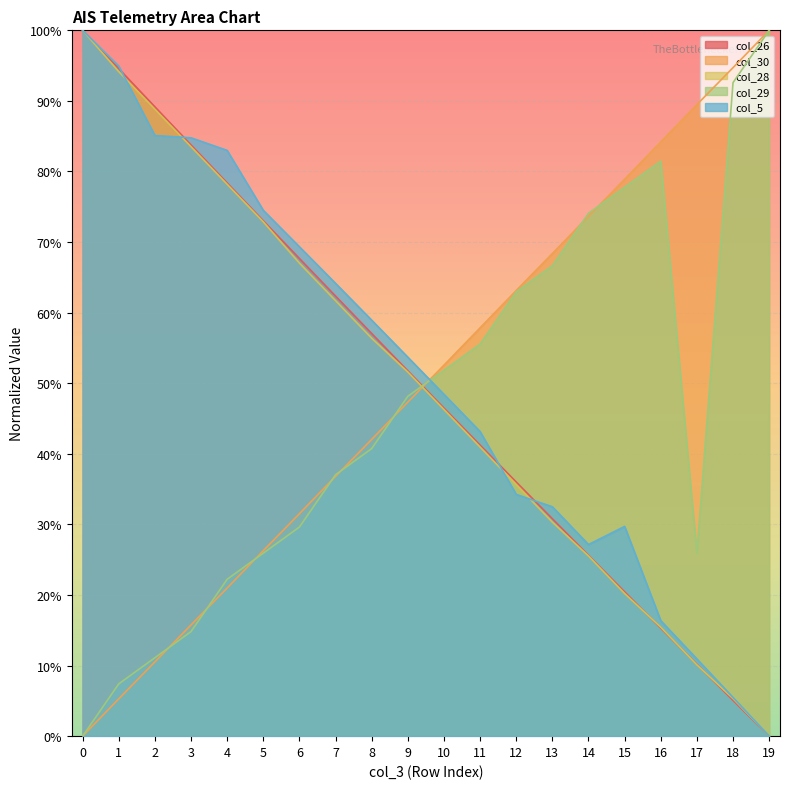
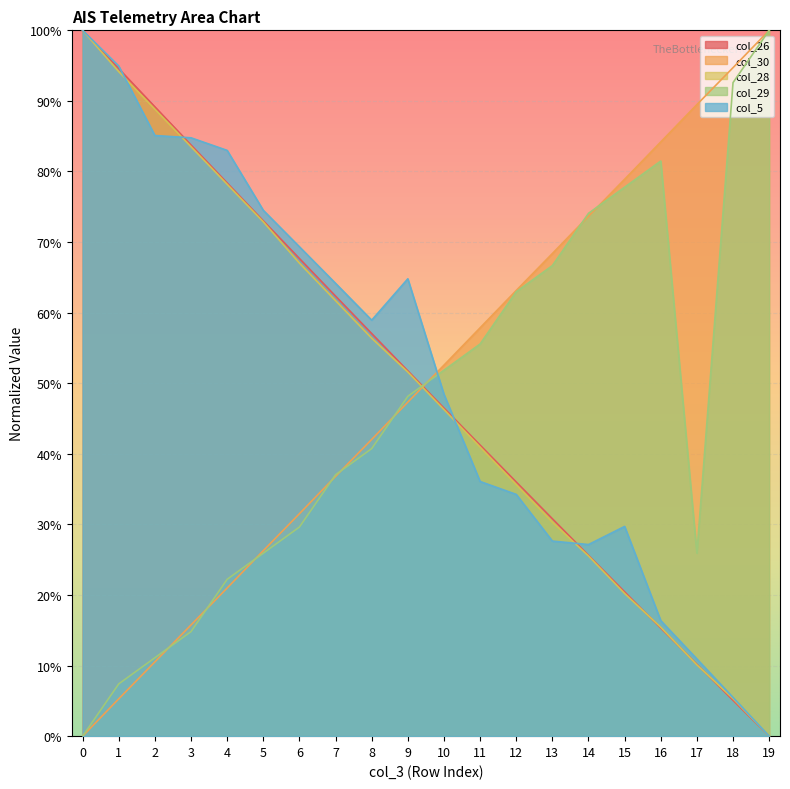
  {
    "col_26": {
      "1": "95%",
      "6": "68%",
      "7": "62%",
      "8": "57%",
      "12": "36%",
      "13": "31%"
    },
    "col_29": {
      "1": "7%",
      "2": "11%",
      "3": "15%",
      "4": "22%",
      "6": "30%",
      "8": "41%",
      "9": "48%",
      "10": "52%",
      "11": "56%",
      "13": "67%",
      "14": "74%",
      "15": "78%",
      "16": "81%",
      "17": "26%"
    },
    "col_5": {
      "1": "95%",
      "2": "85%",
      "3": "85%",
      "4": "83%",
      "5": "75%",
      "6": "69%",
      "7": "64%",
      "8": "59%",
-     "9": "54%",
+     "9": "65%",
      "10": "48%",
-     "11": "43%",
+     "11": "36%",
      "12": "34%",
-     "13": "32%",
+     "13": "28%",
      "14": "27%",
      "15": "30%",
      "16": "16%",
      "17": "11%"
    }
  }
